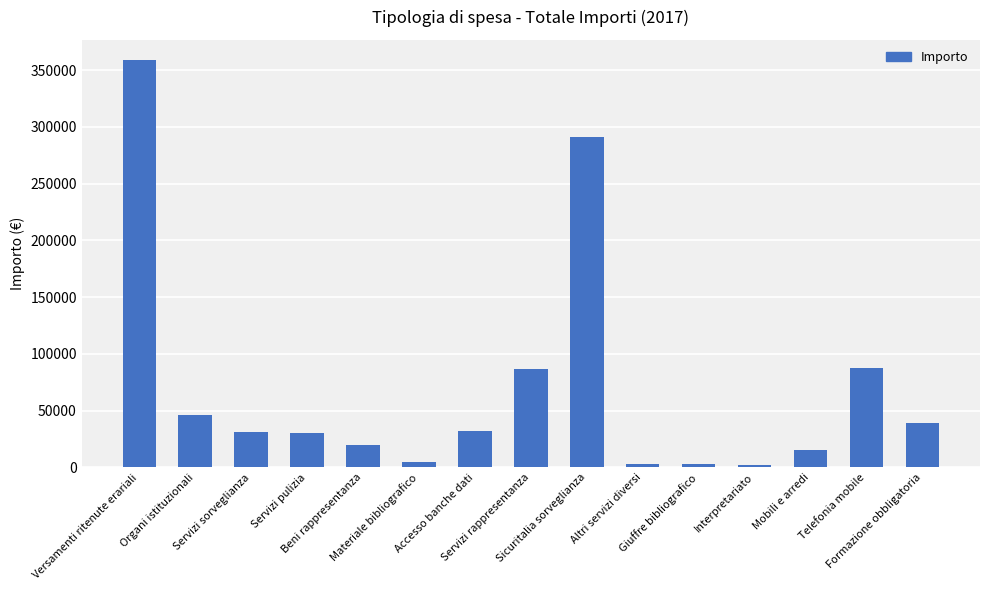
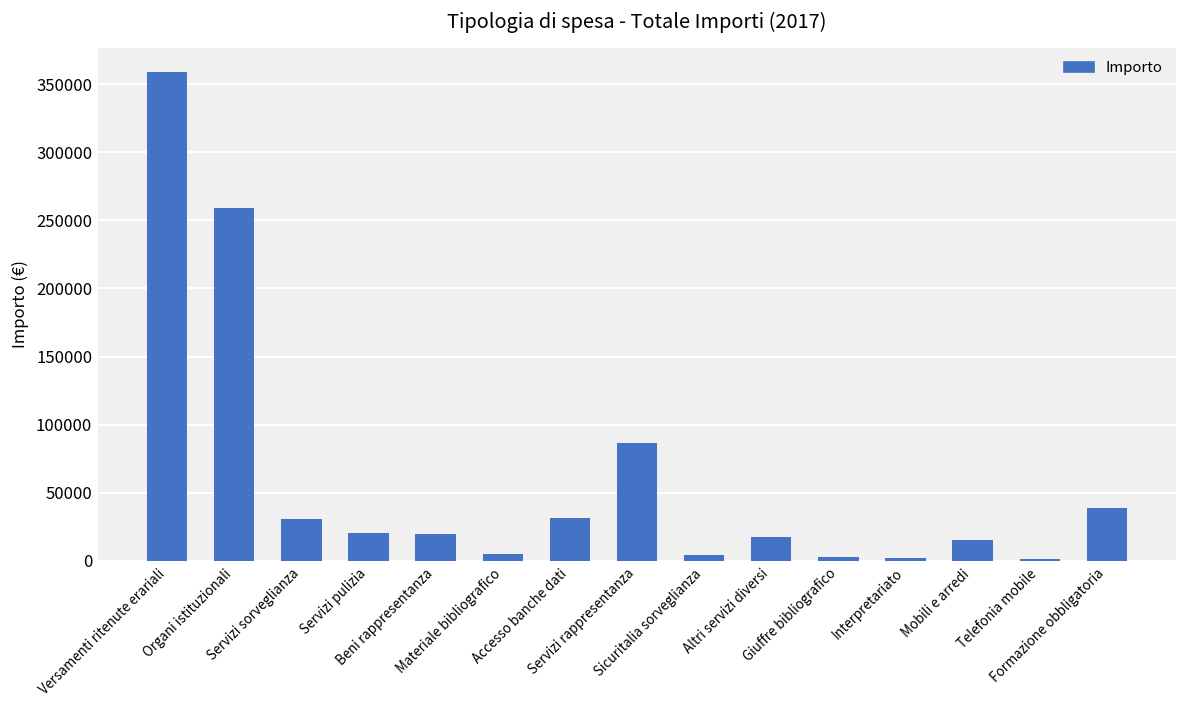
  {
    "Versamenti ritenute erariali": 359000,
-   "Organi istituzionali": 46000,
+   "Organi istituzionali": 259000,
    "Servizi sorveglianza": 31000,
-   "Servizi pulizia": 30000,
+   "Servizi pulizia": 21000,
    "Beni rappresentanza": 20000,
    "Materiale bibliografico": 5000,
    "Accesso banche dati": 32000,
    "Servizi rappresentanza": 87000,
-   "Sicuritalia sorveglianza": 291000,
-   "Altri servizi diversi": 3000,
+   "Sicuritalia sorveglianza": 4000,
+   "Altri servizi diversi": 18000,
    "Giuffre bibliografico": 3000,
    "Interpretariato": 2000,
    "Mobili e arredi": 15000,
-   "Telefonia mobile": 88000,
+   "Telefonia mobile": 2000,
    "Formazione obbligatoria": 39000
  }
